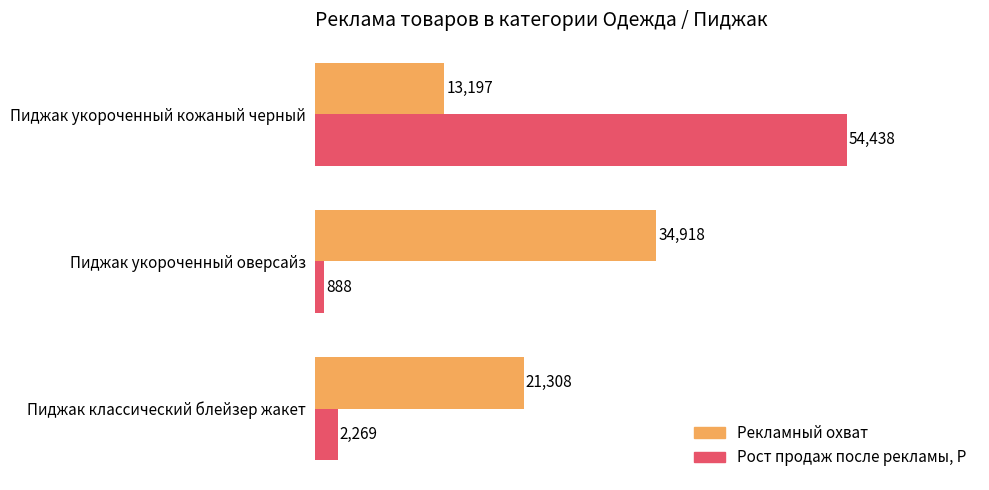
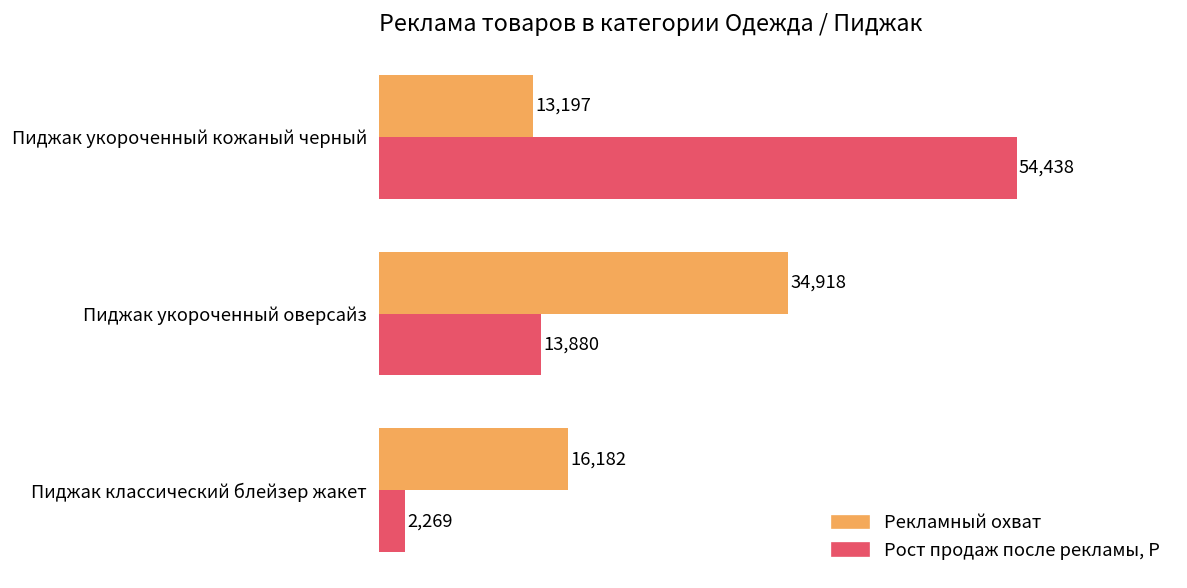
  {
    "Рекламный охват": {
      "Пиджак укороченный кожаный черный": "13,197",
      "Пиджак укороченный оверсайз": "34,918",
-     "Пиджак классический блейзер жакет": "21,308"
+     "Пиджак классический блейзер жакет": "16,182"
    },
    "Рост продаж после рекламы, Р": {
      "Пиджак укороченный кожаный черный": "54,438",
-     "Пиджак укороченный оверсайз": "888",
+     "Пиджак укороченный оверсайз": "13,880",
      "Пиджак классический блейзер жакет": "2,269"
    }
  }
